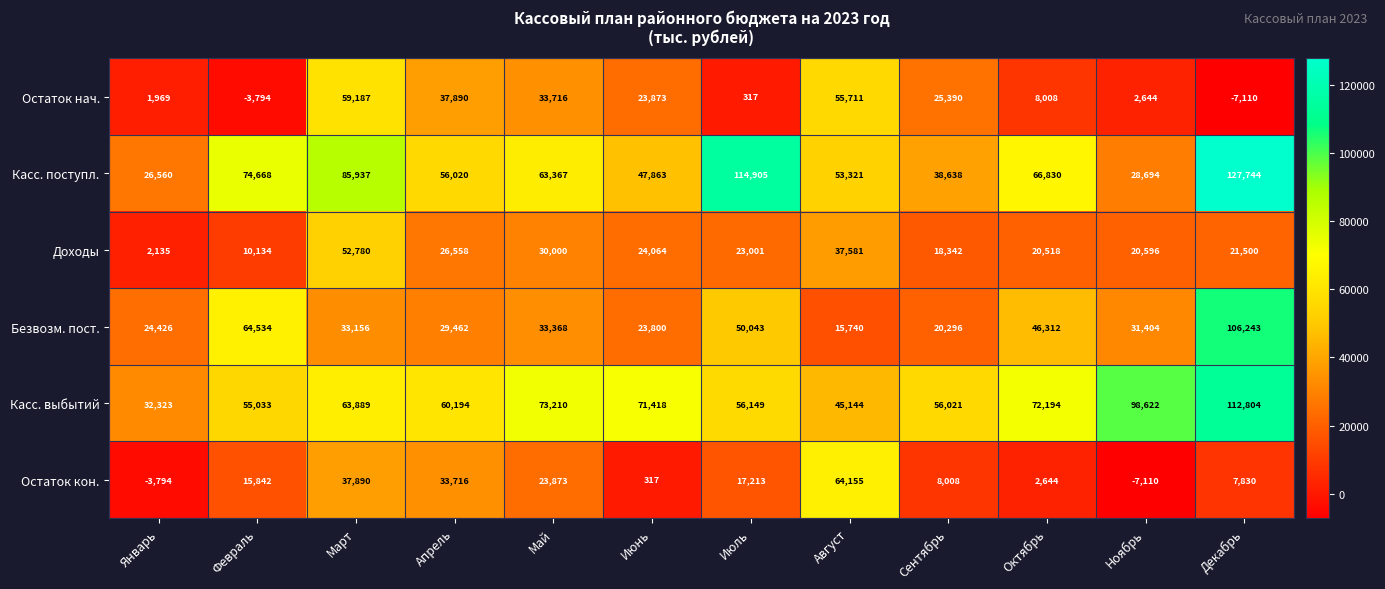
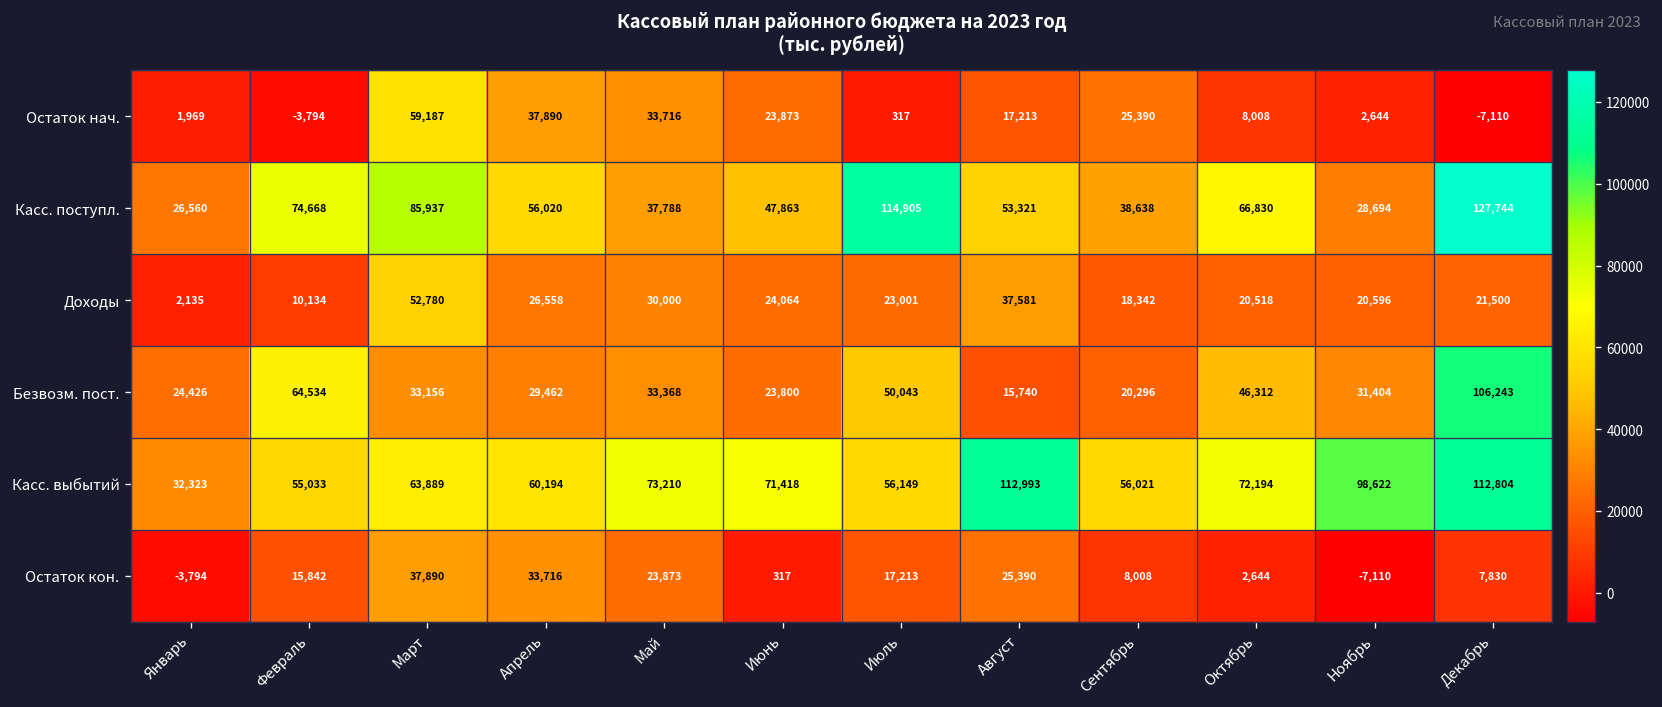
  {
    "Остаток нач.": {
      "Январь": "1,969",
      "Февраль": "-3,794",
      "Март": "59,187",
      "Апрель": "37,890",
      "Май": "33,716",
      "Июнь": "23,873",
      "Июль": "317",
-     "Август": "55,711",
+     "Август": "17,213",
      "Сентябрь": "25,390",
      "Октябрь": "8,008",
      "Ноябрь": "2,644",
      "Декабрь": "-7,110"
    },
    "Касс. поступл.": {
      "Январь": "26,560",
      "Февраль": "74,668",
      "Март": "85,937",
      "Апрель": "56,020",
-     "Май": "63,367",
+     "Май": "37,788",
      "Июнь": "47,863",
      "Июль": "114,905",
      "Август": "53,321",
      "Сентябрь": "38,638",
      "Октябрь": "66,830",
      "Ноябрь": "28,694",
      "Декабрь": "127,744"
    },
    "Доходы": {
      "Январь": "2,135",
      "Февраль": "10,134",
      "Март": "52,780",
      "Апрель": "26,558",
      "Май": "30,000",
      "Июнь": "24,064",
      "Июль": "23,001",
      "Август": "37,581",
      "Сентябрь": "18,342",
      "Октябрь": "20,518",
      "Ноябрь": "20,596",
      "Декабрь": "21,500"
    },
    "Безвозм. пост.": {
      "Январь": "24,426",
      "Февраль": "64,534",
      "Март": "33,156",
      "Апрель": "29,462",
      "Май": "33,368",
      "Июнь": "23,800",
      "Июль": "50,043",
      "Август": "15,740",
      "Сентябрь": "20,296",
      "Октябрь": "46,312",
      "Ноябрь": "31,404",
      "Декабрь": "106,243"
    },
    "Касс. выбытий": {
      "Январь": "32,323",
      "Февраль": "55,033",
      "Март": "63,889",
      "Апрель": "60,194",
      "Май": "73,210",
      "Июнь": "71,418",
      "Июль": "56,149",
-     "Август": "45,144",
+     "Август": "112,993",
      "Сентябрь": "56,021",
      "Октябрь": "72,194",
      "Ноябрь": "98,622",
      "Декабрь": "112,804"
    },
    "Остаток кон.": {
      "Январь": "-3,794",
      "Февраль": "15,842",
      "Март": "37,890",
      "Апрель": "33,716",
      "Май": "23,873",
      "Июнь": "317",
      "Июль": "17,213",
-     "Август": "64,155",
+     "Август": "25,390",
      "Сентябрь": "8,008",
      "Октябрь": "2,644",
      "Ноябрь": "-7,110",
      "Декабрь": "7,830"
    }
  }
